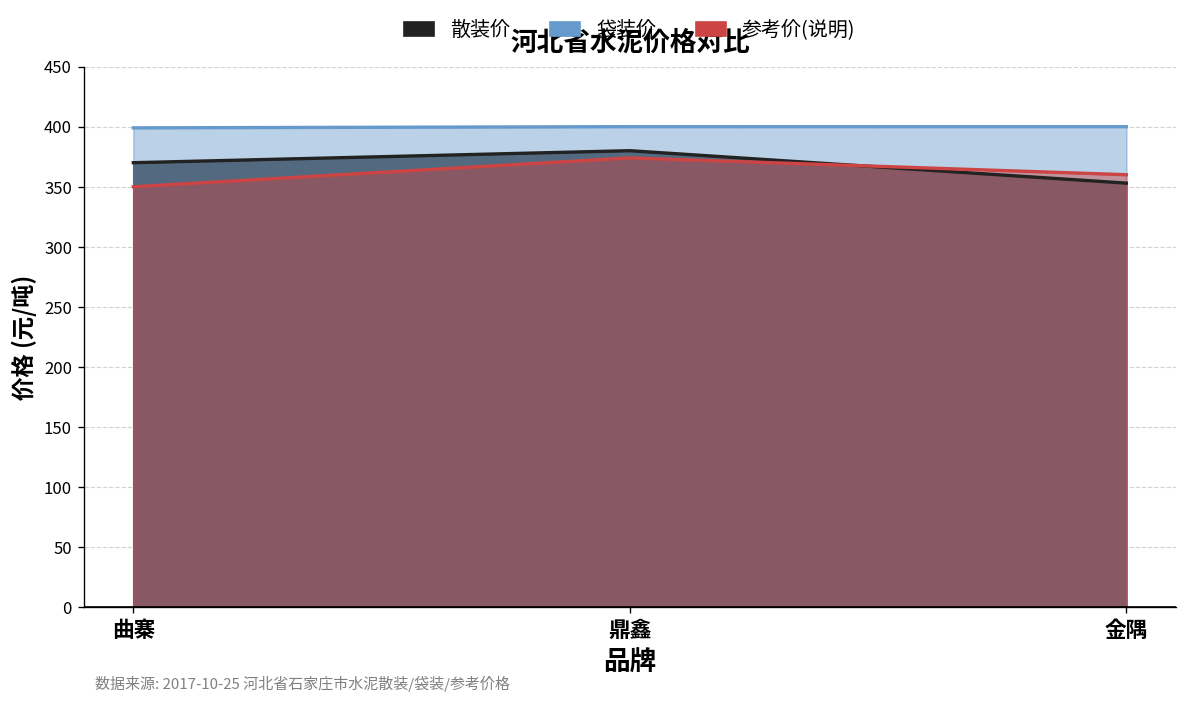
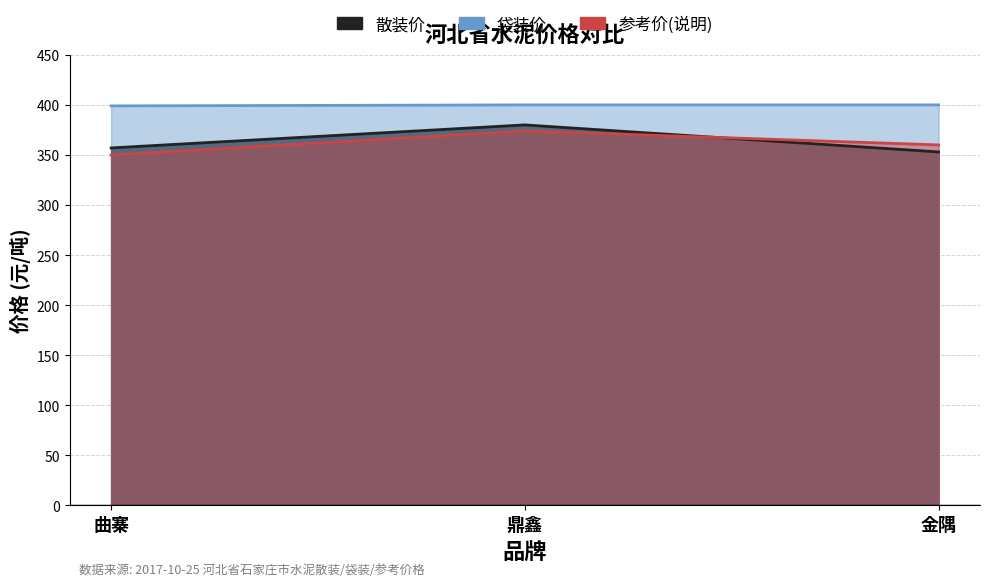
  {
    "散装价": {
-     "曲寨": 370,
+     "曲寨": 357,
      "鼎鑫": 380,
      "金隅": 353
    },
    "袋装价": {
      "曲寨": 399,
      "鼎鑫": 400,
      "金隅": 400
    },
    "参考价(说明)": {
      "曲寨": 350,
      "鼎鑫": 374,
      "金隅": 360
    }
  }
